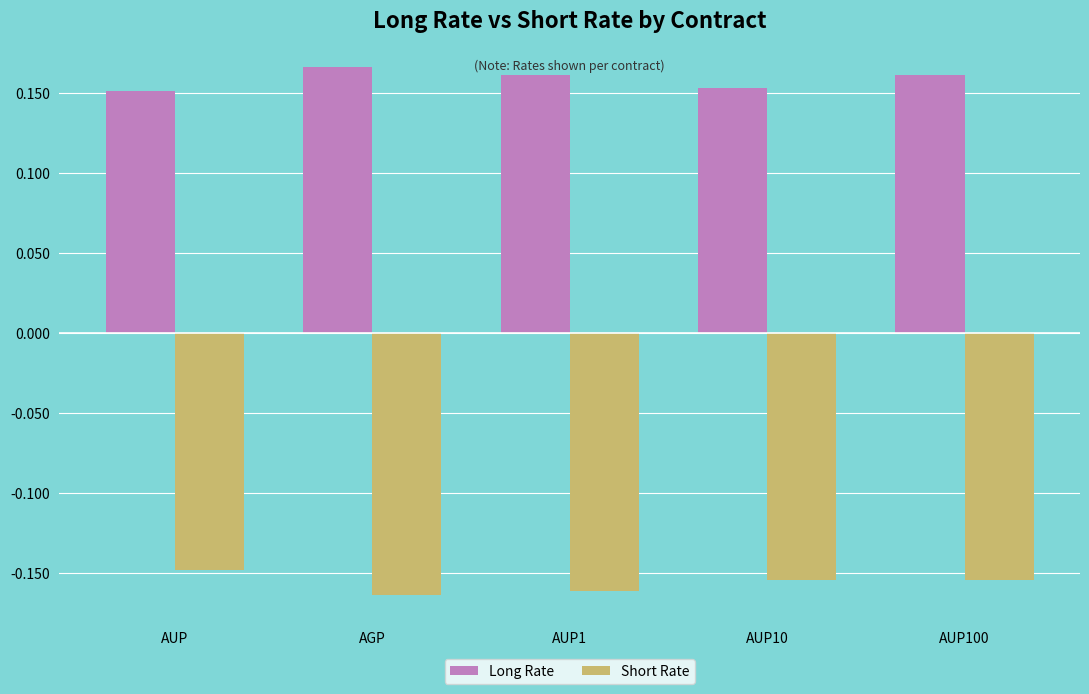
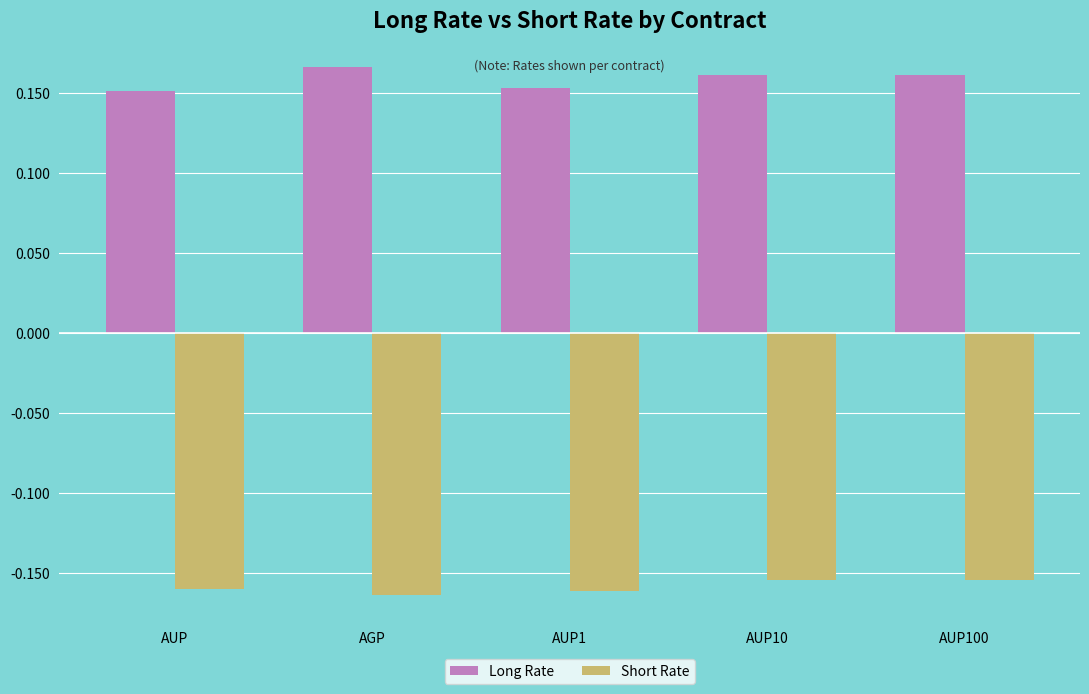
  {
    "Long Rate": {
      "AUP": 0.151,
      "AGP": 0.166,
-     "AUP1": 0.161,
-     "AUP10": 0.153,
+     "AUP1": 0.153,
+     "AUP10": 0.161,
      "AUP100": 0.161
    },
    "Short Rate": {
-     "AUP": -0.148,
+     "AUP": -0.160,
      "AGP": -0.164,
      "AUP1": -0.161,
      "AUP10": -0.155,
      "AUP100": -0.155
    }
  }
